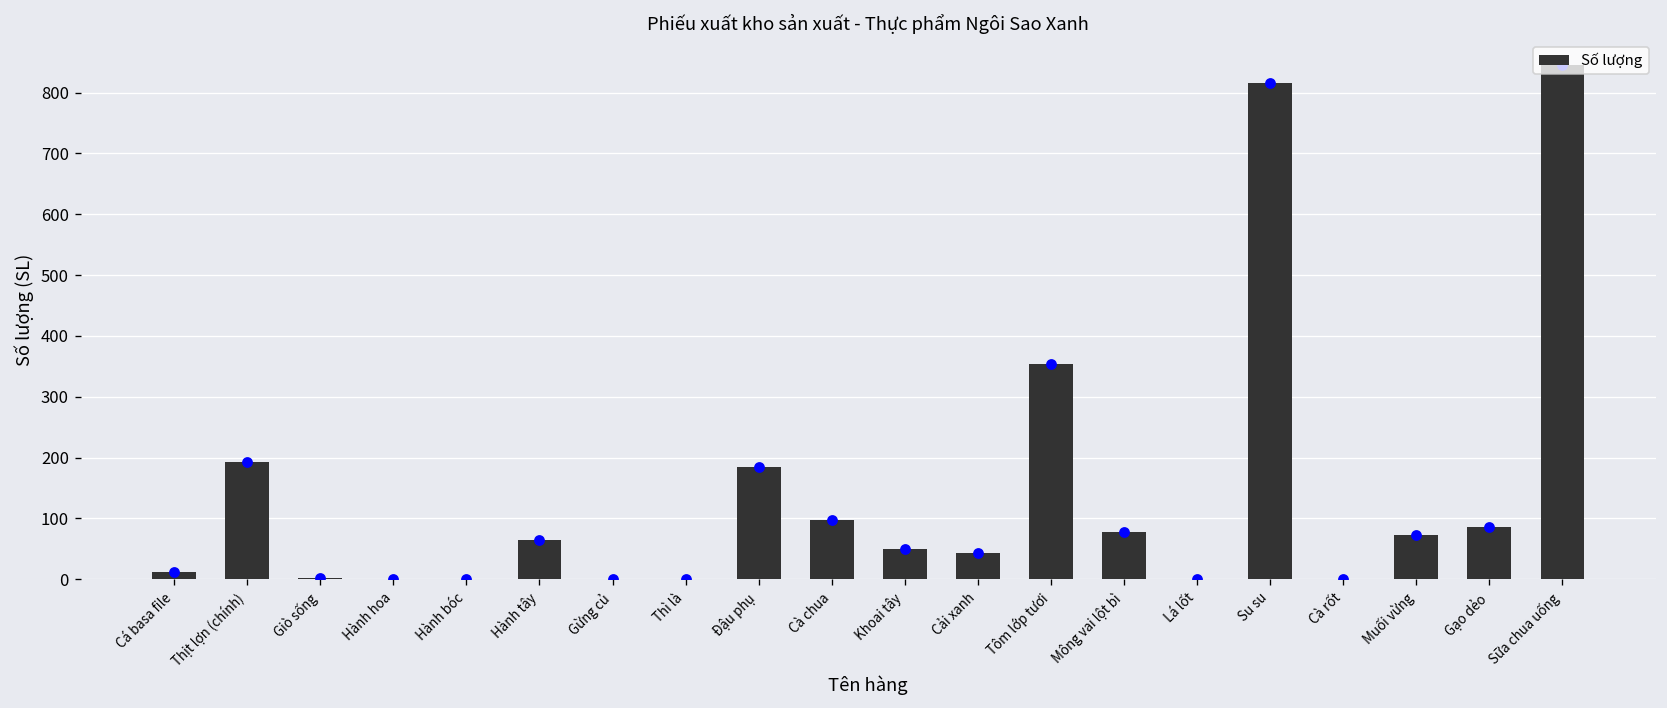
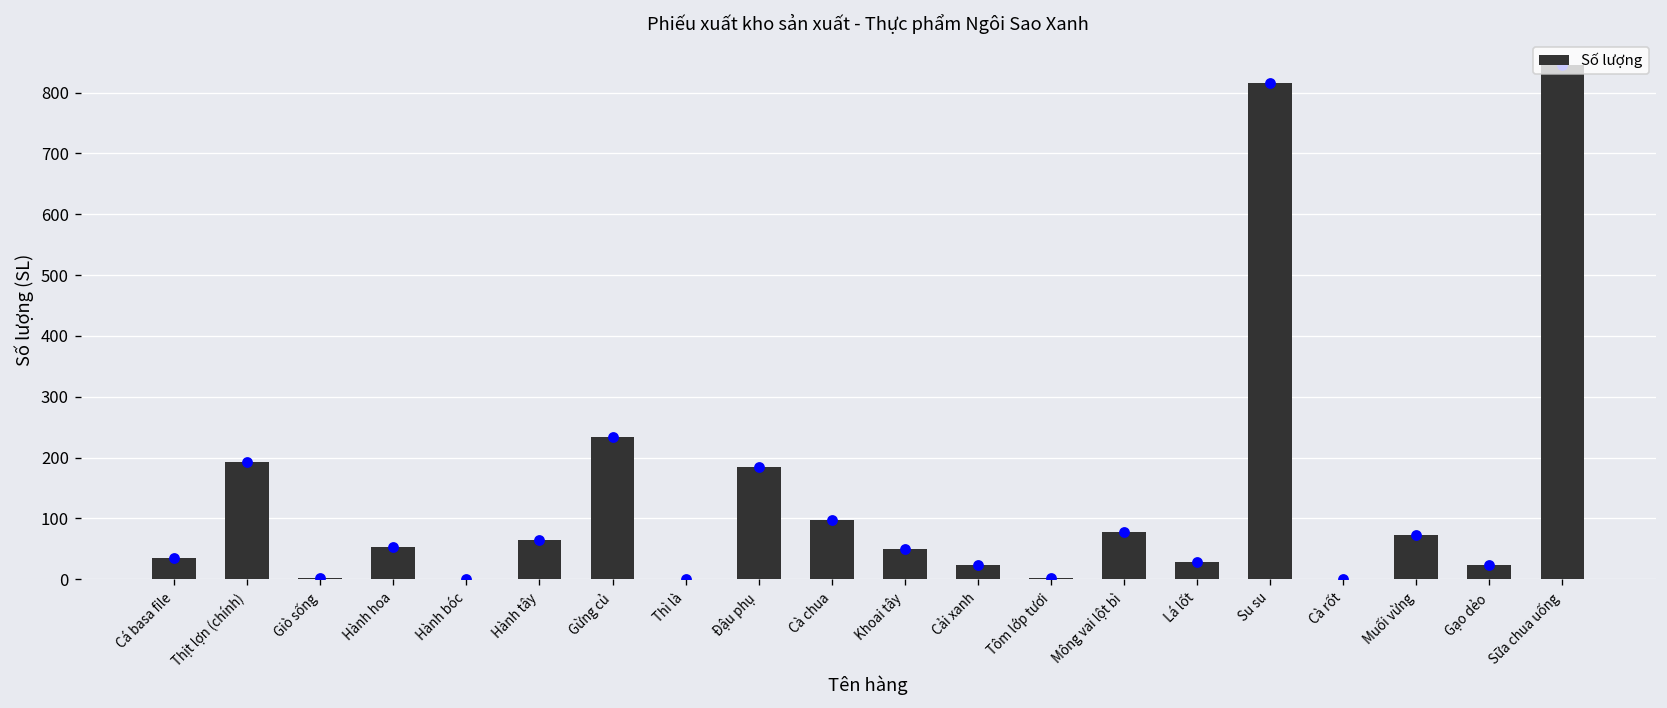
  {
-   "Cá basa file": 10,
+   "Cá basa file": 40,
    "Thịt lợn (chính)": 190,
-   "Hành hoa": 0,
+   "Hành hoa": 50,
    "Hành tây": 60,
-   "Gừng củ": 0,
+   "Gừng củ": 230,
    "Đậu phụ": 190,
    "Cà chua": 100,
    "Khoai tây": 50,
-   "Cải xanh": 40,
-   "Tôm lớp tươi": 350,
+   "Cải xanh": 20,
+   "Tôm lớp tươi": 0,
    "Mông vai lột bì": 80,
-   "Lá lốt": 0,
+   "Lá lốt": 30,
    "Su su": 820,
    "Muối vừng": 70,
-   "Gạo dẻo": 90
+   "Gạo dẻo": 20
  }
